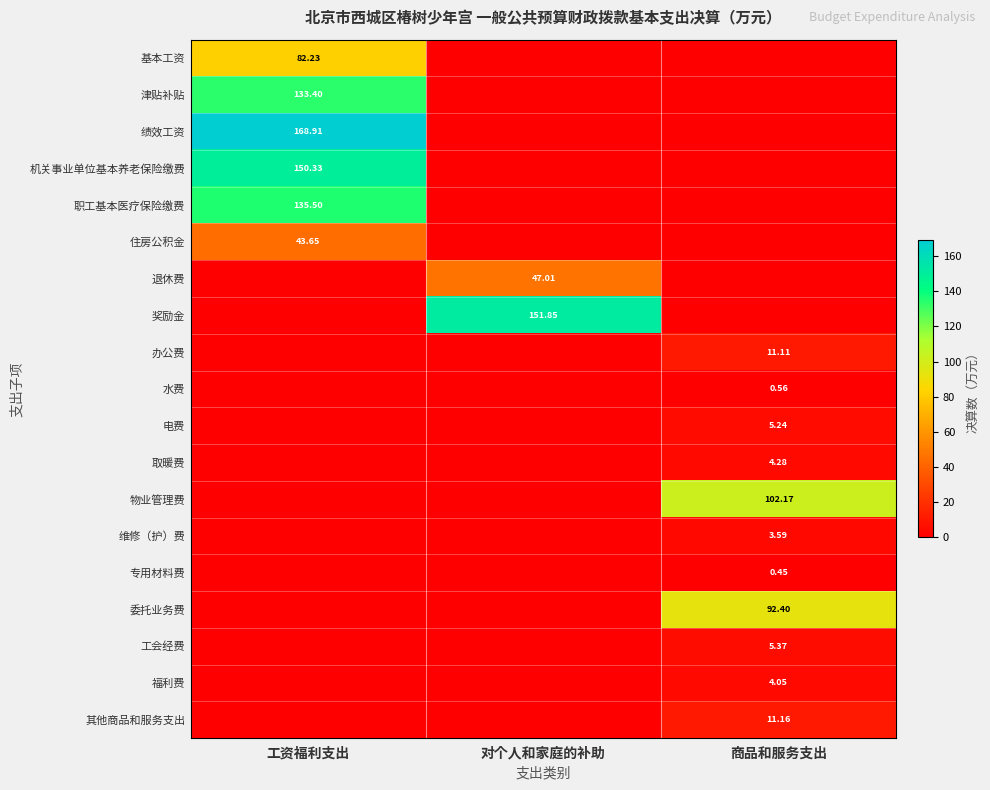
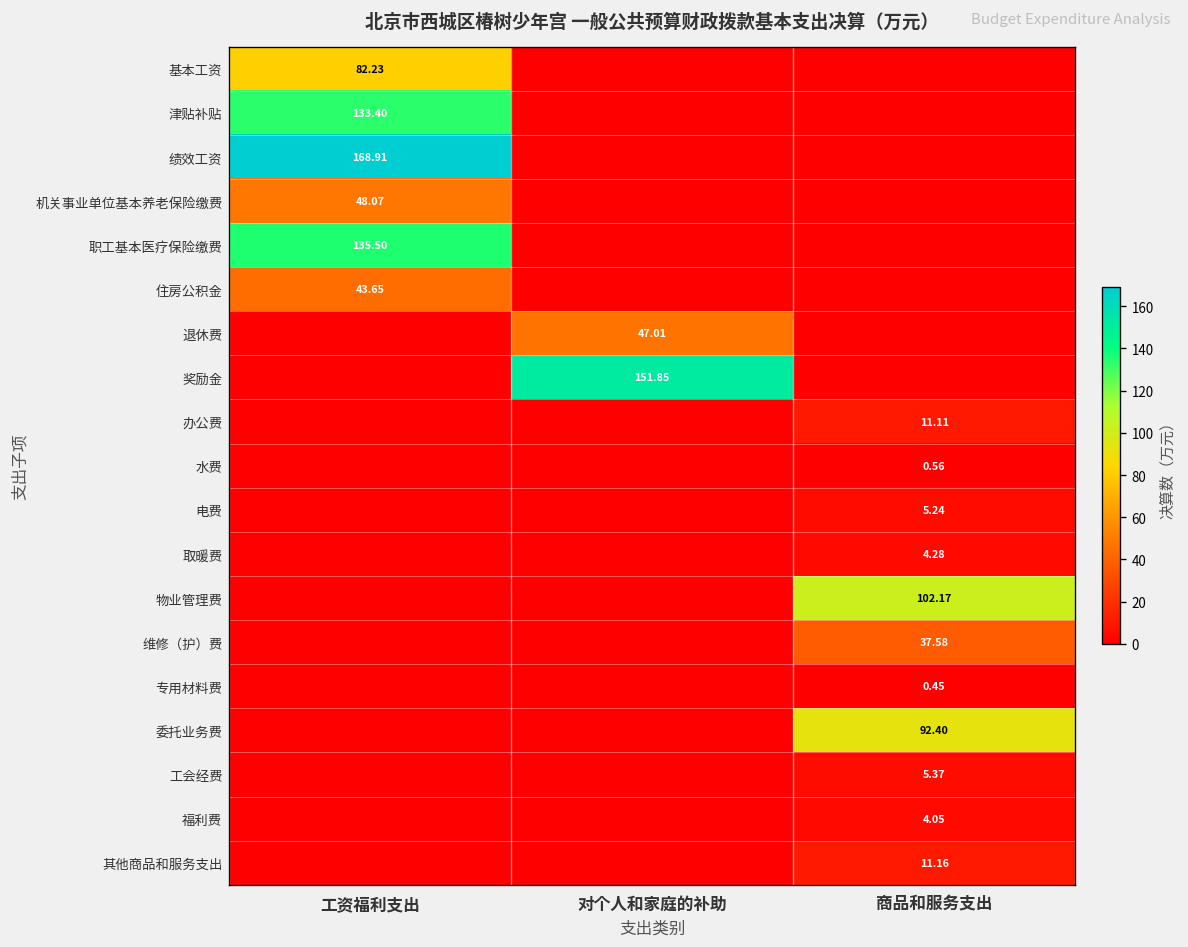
  {
    "基本工资": {
      "工资福利支出": 82.23
    },
    "津贴补贴": {
      "工资福利支出": 133.40
    },
    "绩效工资": {
      "工资福利支出": 168.91
    },
    "机关事业单位基本养老保险缴费": {
-     "工资福利支出": 150.33
+     "工资福利支出": 48.07
    },
    "职工基本医疗保险缴费": {
      "工资福利支出": 135.50
    },
    "住房公积金": {
      "工资福利支出": 43.65
    },
    "退休费": {
      "对个人和家庭的补助": 47.01
    },
    "奖励金": {
      "对个人和家庭的补助": 151.85
    },
    "办公费": {
      "商品和服务支出": 11.11
    },
    "水费": {
      "商品和服务支出": 0.56
    },
    "电费": {
      "商品和服务支出": 5.24
    },
    "取暖费": {
      "商品和服务支出": 4.28
    },
    "物业管理费": {
      "商品和服务支出": 102.17
    },
    "维修（护）费": {
-     "商品和服务支出": 3.59
+     "商品和服务支出": 37.58
    },
    "专用材料费": {
      "商品和服务支出": 0.45
    },
    "委托业务费": {
      "商品和服务支出": 92.40
    },
    "工会经费": {
      "商品和服务支出": 5.37
    },
    "福利费": {
      "商品和服务支出": 4.05
    },
    "其他商品和服务支出": {
      "商品和服务支出": 11.16
    }
  }
